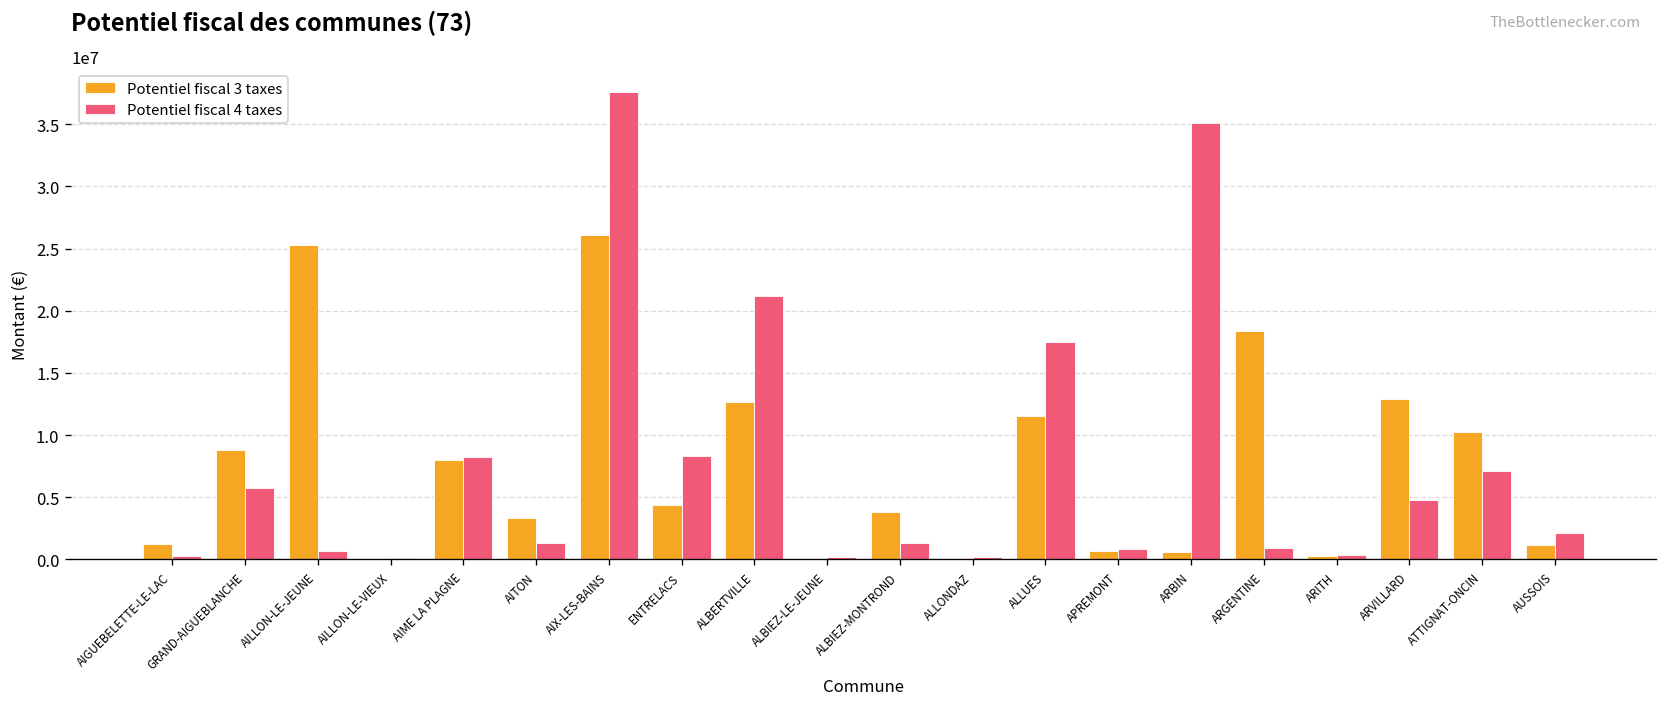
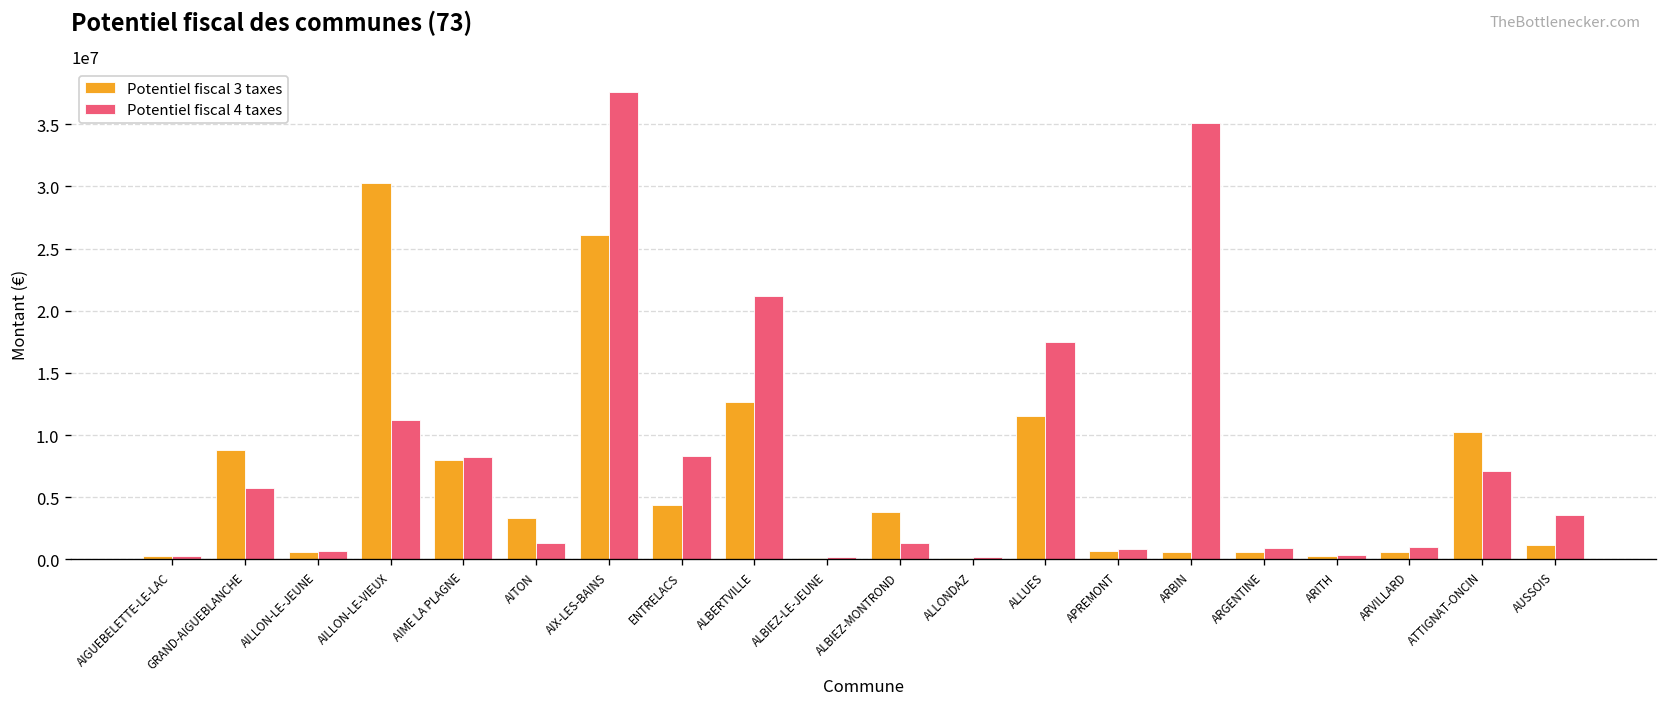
  {
    "Potentiel fiscal 3 taxes": {
-     "AIGUEBELETTE-LE-LAC": 1200000,
+     "AIGUEBELETTE-LE-LAC": 300000,
      "GRAND-AIGUEBLANCHE": 8800000,
-     "AILLON-LE-JEUNE": 25300000,
-     "AILLON-LE-VIEUX": 100000,
+     "AILLON-LE-JEUNE": 600000,
+     "AILLON-LE-VIEUX": 30300000,
      "AIME LA PLAGNE": 8000000,
      "AITON": 3300000,
      "AIX-LES-BAINS": 26100000,
      "ENTRELACS": 4300000,
      "ALBERTVILLE": 12700000,
      "ALBIEZ-MONTROND": 3800000,
      "ALLUES": 11600000,
      "APREMONT": 700000,
      "ARBIN": 600000,
-     "ARGENTINE": 18400000,
+     "ARGENTINE": 600000,
      "ARITH": 300000,
-     "ARVILLARD": 12900000,
+     "ARVILLARD": 600000,
      "ATTIGNAT-ONCIN": 10300000,
      "AUSSOIS": 1200000
    },
    "Potentiel fiscal 4 taxes": {
      "AIGUEBELETTE-LE-LAC": 300000,
      "GRAND-AIGUEBLANCHE": 5800000,
      "AILLON-LE-JEUNE": 600000,
-     "AILLON-LE-VIEUX": 100000,
+     "AILLON-LE-VIEUX": 11200000,
      "AIME LA PLAGNE": 8300000,
      "AITON": 1300000,
      "AIX-LES-BAINS": 37600000,
      "ENTRELACS": 8300000,
      "ALBERTVILLE": 21200000,
      "ALBIEZ-MONTROND": 1400000,
      "ALLUES": 17500000,
      "APREMONT": 800000,
      "ARBIN": 35100000,
      "ARGENTINE": 900000,
      "ARITH": 300000,
-     "ARVILLARD": 4800000,
+     "ARVILLARD": 1000000,
      "ATTIGNAT-ONCIN": 7100000,
-     "AUSSOIS": 2100000
+     "AUSSOIS": 3600000
    }
  }
